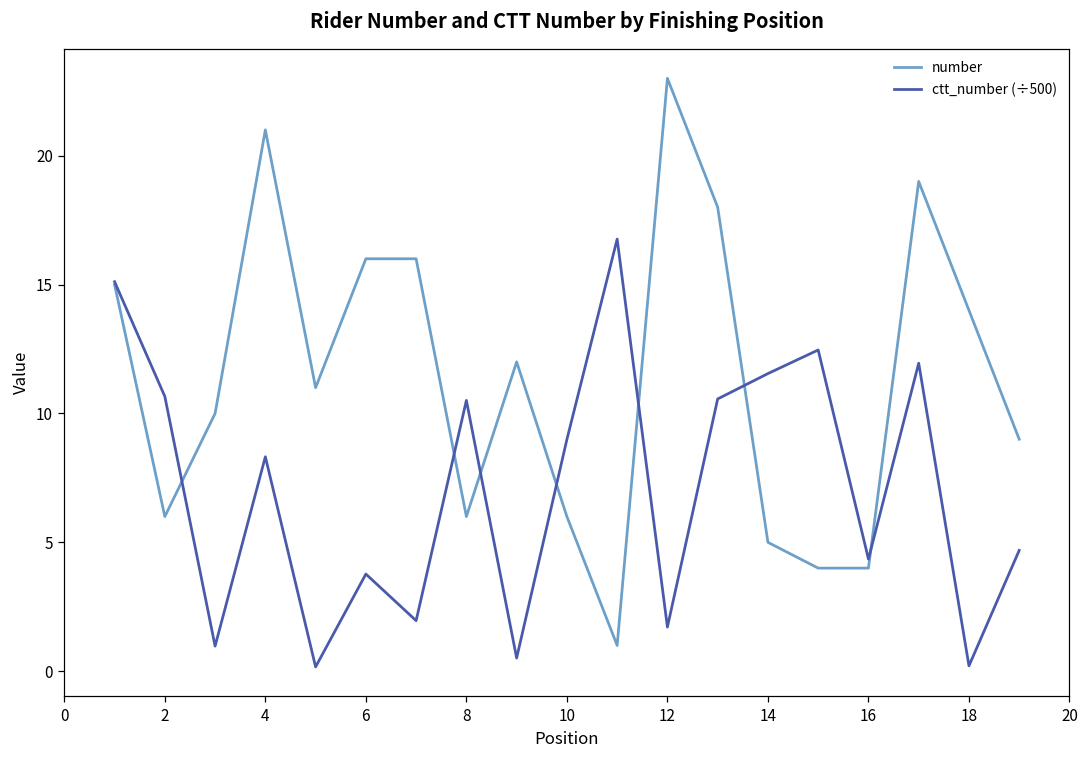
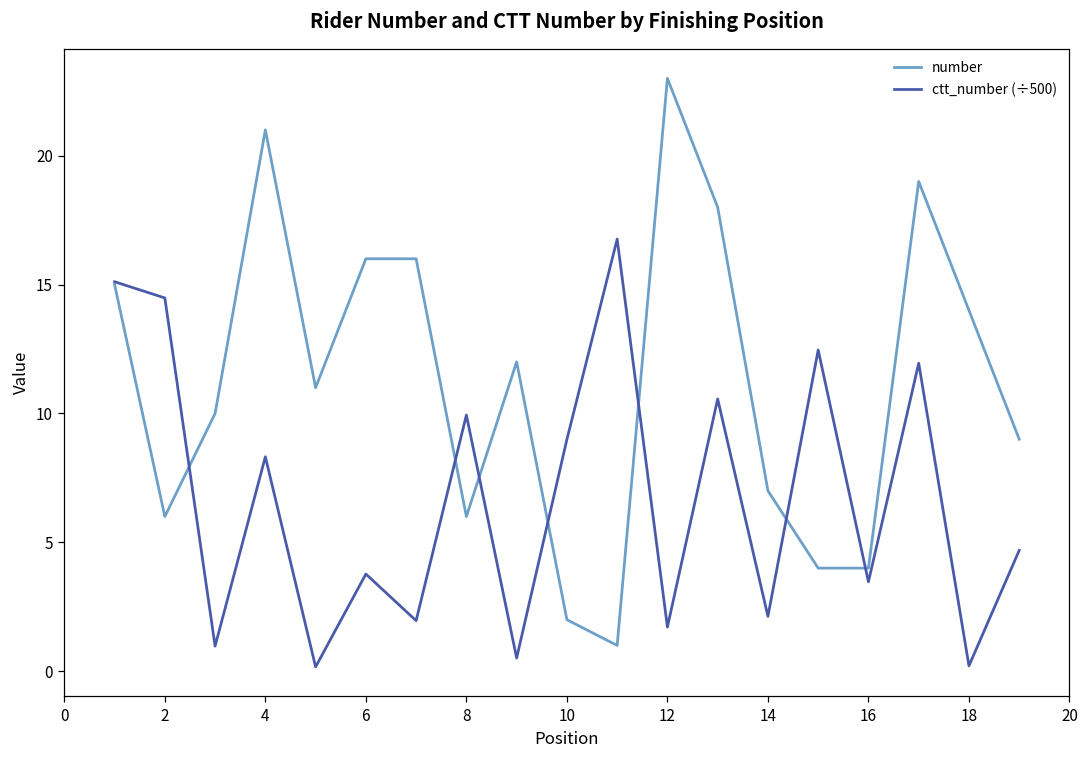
  {
    "number": {
      "2": 6,
      "4": 21,
      "6": 16,
      "8": 6,
-     "10": 6,
+     "10": 2,
      "12": 23,
-     "14": 5,
+     "14": 7,
      "16": 4,
      "18": 14
    },
    "ctt_number (÷500)": {
-     "2": 10.7,
+     "2": 14.5,
      "4": 8.3,
      "6": 3.8,
-     "8": 10.5,
+     "8": 9.9,
      "10": 9.0,
      "12": 1.7,
-     "14": 11.5,
-     "16": 4.4,
+     "14": 2.1,
+     "16": 3.5,
      "18": 0.2
    }
  }
